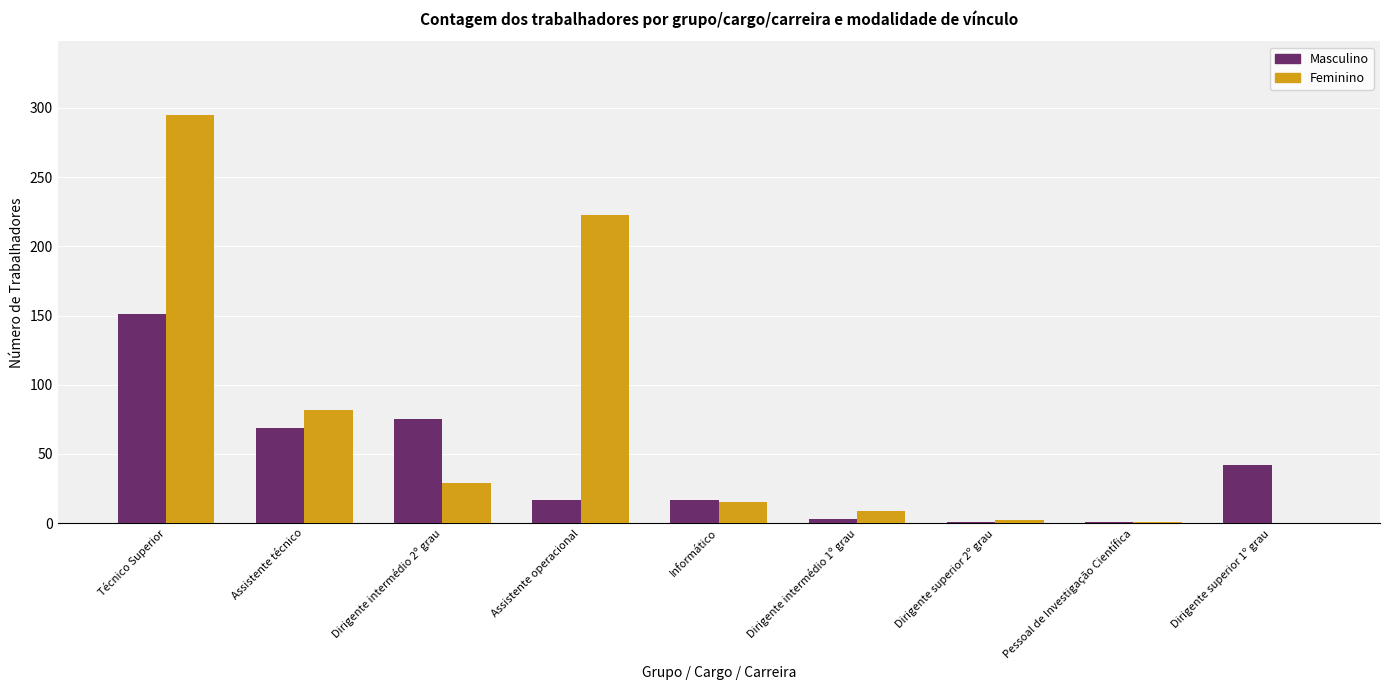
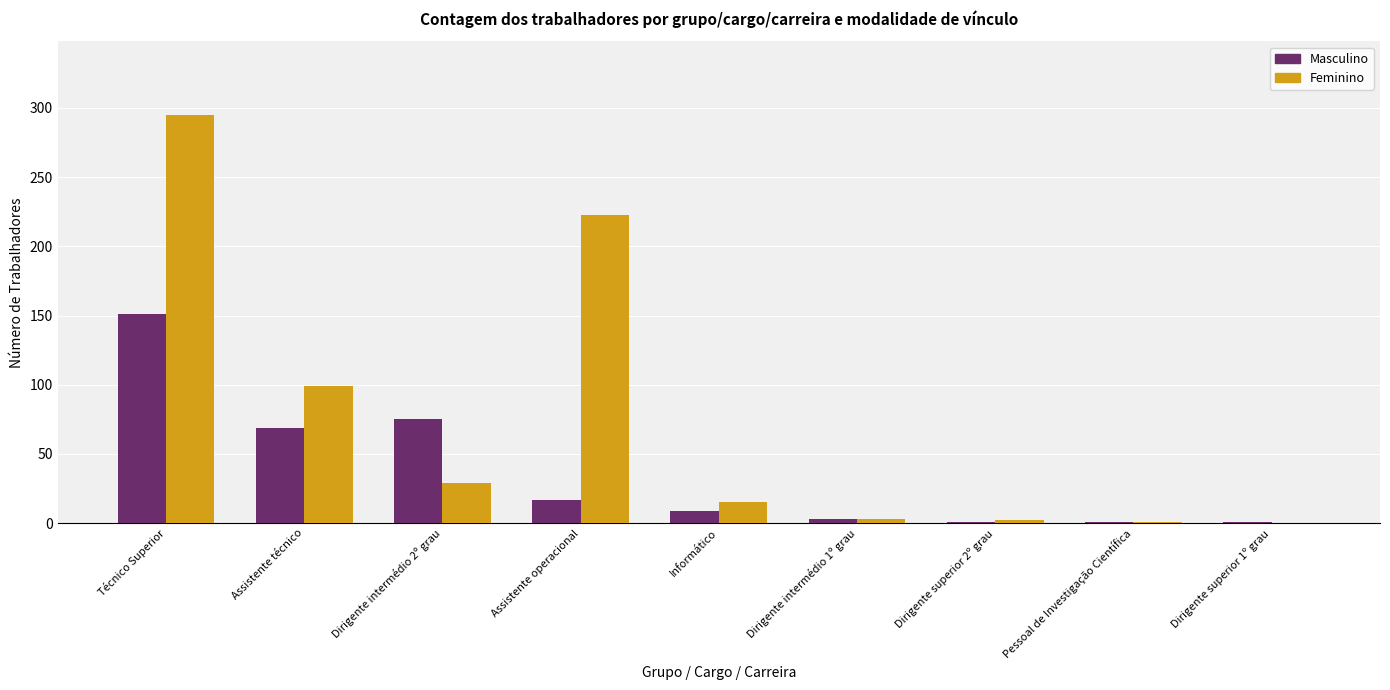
  {
    "Masculino": {
      "Técnico Superior": 151,
      "Assistente técnico": 69,
      "Dirigente intermédio 2º grau": 75,
      "Assistente operacional": 17,
-     "Informático": 17,
+     "Informático": 9,
      "Dirigente intermédio 1º grau": 3,
-     "Dirigente superior 1º grau": 42
+     "Dirigente superior 1º grau": 1
    },
    "Feminino": {
      "Técnico Superior": 295,
-     "Assistente técnico": 82,
+     "Assistente técnico": 99,
      "Dirigente intermédio 2º grau": 29,
      "Assistente operacional": 223,
      "Informático": 15,
-     "Dirigente intermédio 1º grau": 9,
+     "Dirigente intermédio 1º grau": 3,
      "Dirigente superior 2º grau": 2,
      "Dirigente superior 1º grau": 0
    }
  }
